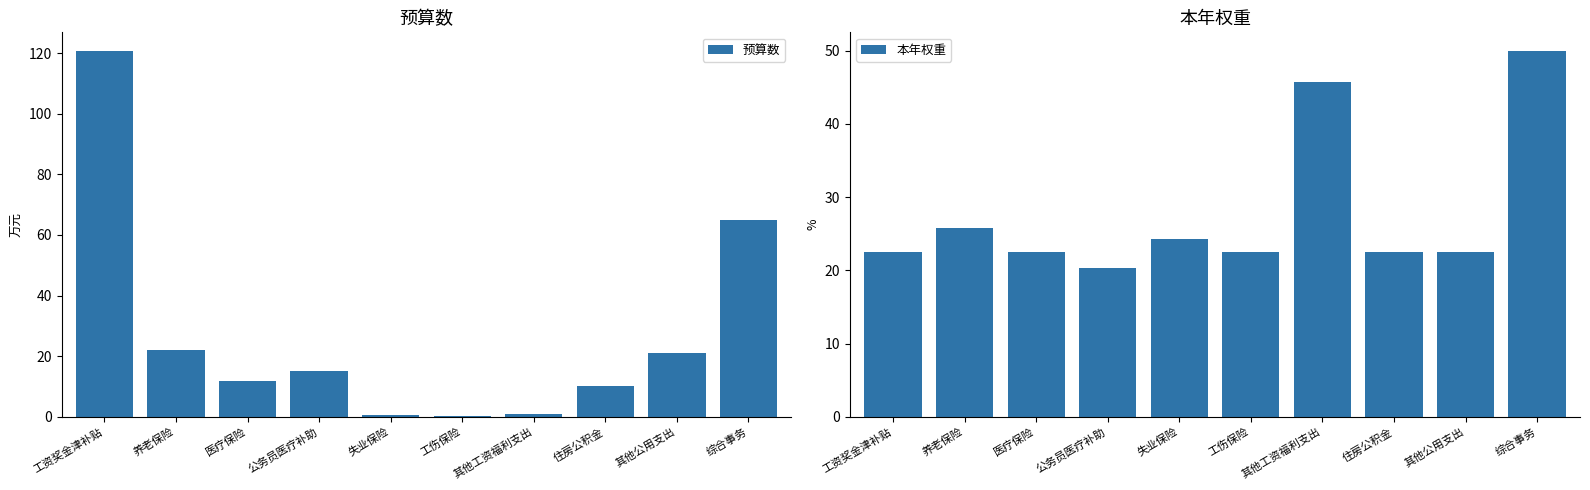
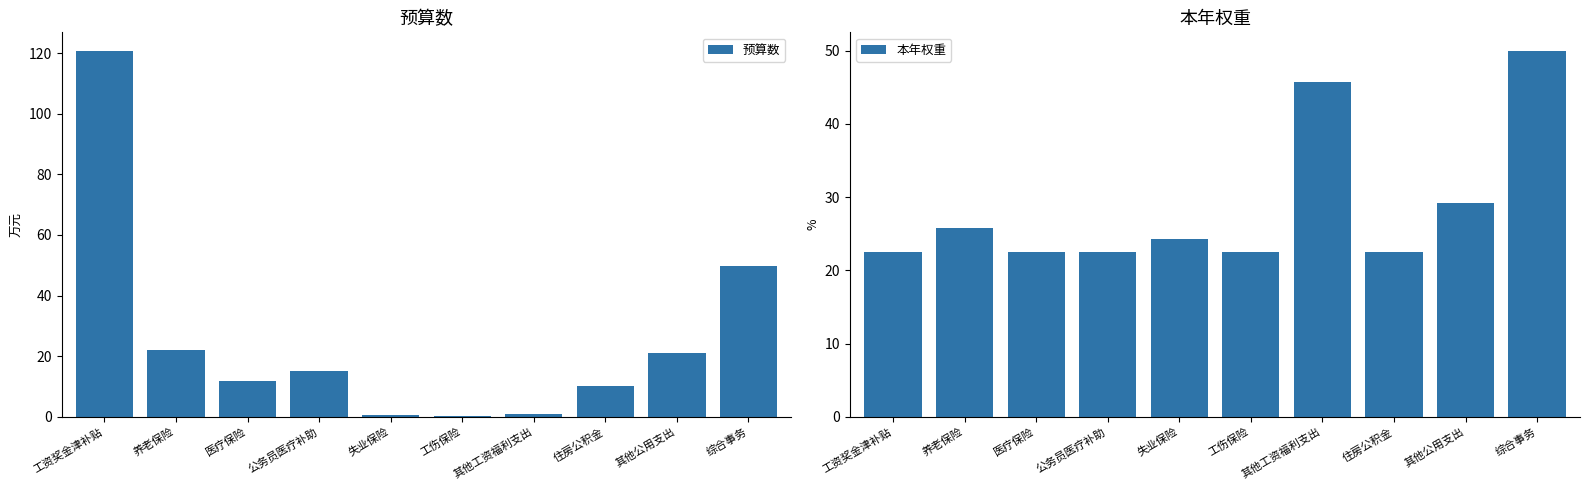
  {
    "预算数": {
      "工资奖金津补贴": 121,
      "养老保险": 22,
      "医疗保险": 12,
      "公务员医疗补助": 15,
      "其他工资福利支出": 1,
      "住房公积金": 10,
      "其他公用支出": 21,
-     "综合事务": 65
+     "综合事务": 50
    },
    "本年权重": {
      "工资奖金津补贴": 23,
      "养老保险": 26,
      "医疗保险": 23,
-     "公务员医疗补助": 20,
+     "公务员医疗补助": 23,
      "失业保险": 24,
      "工伤保险": 23,
      "其他工资福利支出": 46,
      "住房公积金": 23,
-     "其他公用支出": 23,
+     "其他公用支出": 29,
      "综合事务": 50
    }
  }
